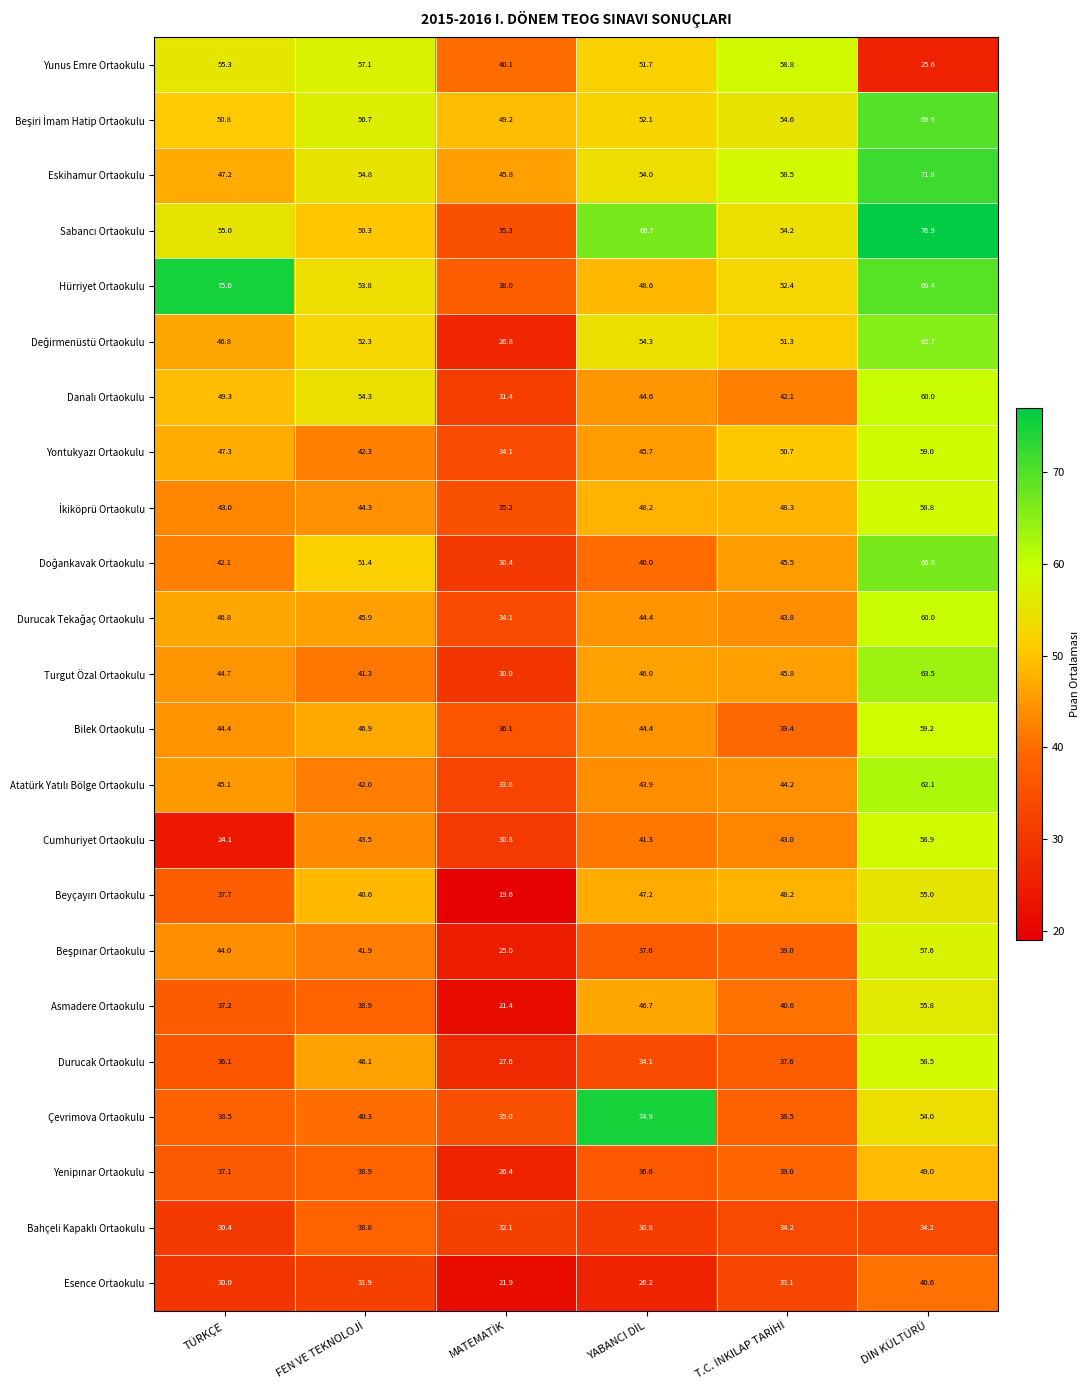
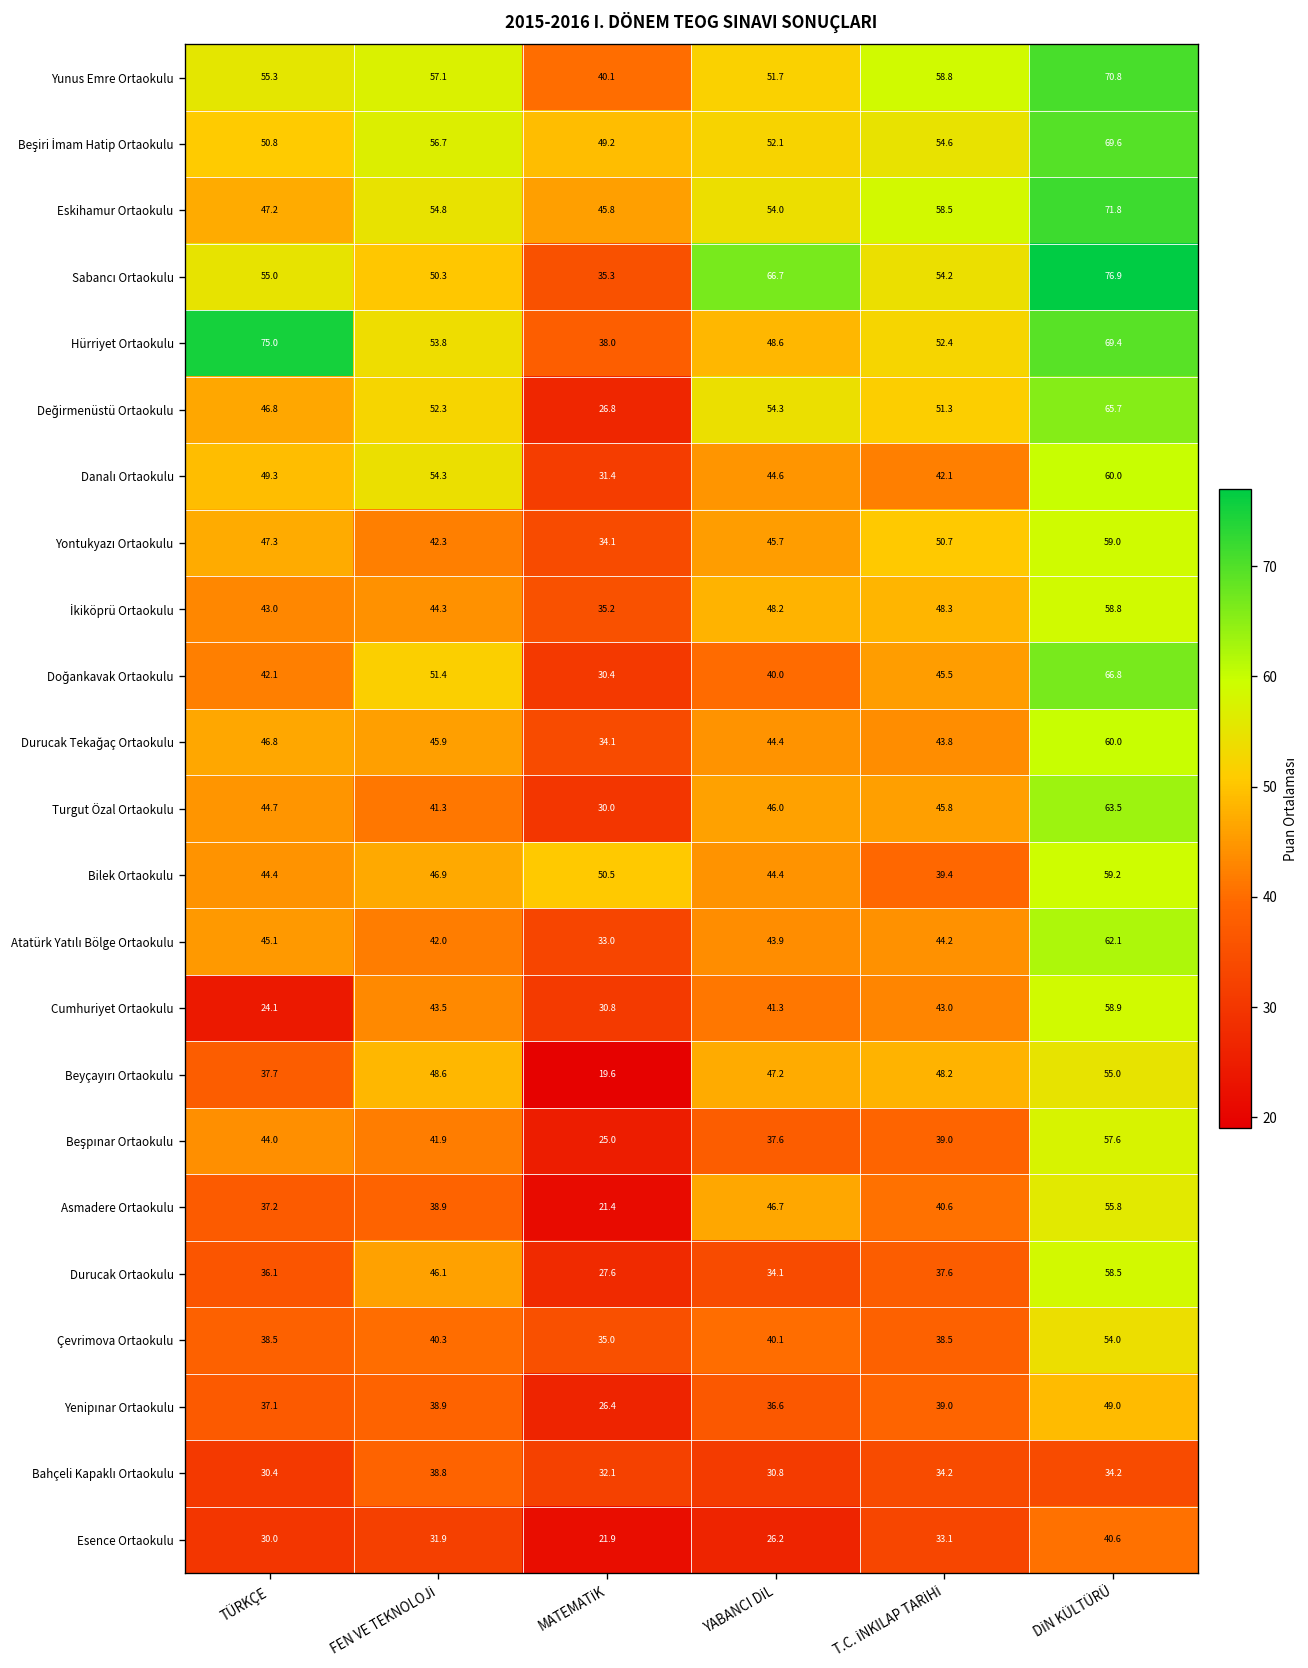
  {
    "Yunus Emre Ortaokulu": {
      "TÜRKÇE": 55.3,
      "FEN VE TEKNOLOJİ": 57.1,
      "MATEMATİK": 40.1,
      "YABANCI DİL": 51.7,
      "T.C. İNKILAP TARİHİ": 58.8,
-     "DİN KÜLTÜRÜ": 25.6
+     "DİN KÜLTÜRÜ": 70.8
    },
    "Beşiri İmam Hatip Ortaokulu": {
      "TÜRKÇE": 50.8,
      "FEN VE TEKNOLOJİ": 56.7,
      "MATEMATİK": 49.2,
      "YABANCI DİL": 52.1,
      "T.C. İNKILAP TARİHİ": 54.6,
      "DİN KÜLTÜRÜ": 69.6
    },
    "Eskihamur Ortaokulu": {
      "TÜRKÇE": 47.2,
      "FEN VE TEKNOLOJİ": 54.8,
      "MATEMATİK": 45.8,
      "YABANCI DİL": 54.0,
      "T.C. İNKILAP TARİHİ": 58.5,
      "DİN KÜLTÜRÜ": 71.8
    },
    "Sabancı Ortaokulu": {
      "TÜRKÇE": 55.0,
      "FEN VE TEKNOLOJİ": 50.3,
      "MATEMATİK": 35.3,
      "YABANCI DİL": 66.7,
      "T.C. İNKILAP TARİHİ": 54.2,
      "DİN KÜLTÜRÜ": 76.9
    },
    "Hürriyet Ortaokulu": {
      "TÜRKÇE": 75.0,
      "FEN VE TEKNOLOJİ": 53.8,
      "MATEMATİK": 38.0,
      "YABANCI DİL": 48.6,
      "T.C. İNKILAP TARİHİ": 52.4,
      "DİN KÜLTÜRÜ": 69.4
    },
    "Değirmenüstü Ortaokulu": {
      "TÜRKÇE": 46.8,
      "FEN VE TEKNOLOJİ": 52.3,
      "MATEMATİK": 26.8,
      "YABANCI DİL": 54.3,
      "T.C. İNKILAP TARİHİ": 51.3,
      "DİN KÜLTÜRÜ": 65.7
    },
    "Danalı Ortaokulu": {
      "TÜRKÇE": 49.3,
      "FEN VE TEKNOLOJİ": 54.3,
      "MATEMATİK": 31.4,
      "YABANCI DİL": 44.6,
      "T.C. İNKILAP TARİHİ": 42.1,
      "DİN KÜLTÜRÜ": 60.0
    },
    "Yontukyazı Ortaokulu": {
      "TÜRKÇE": 47.3,
      "FEN VE TEKNOLOJİ": 42.3,
      "MATEMATİK": 34.1,
      "YABANCI DİL": 45.7,
      "T.C. İNKILAP TARİHİ": 50.7,
      "DİN KÜLTÜRÜ": 59.0
    },
    "İkiköprü Ortaokulu": {
      "TÜRKÇE": 43.0,
      "FEN VE TEKNOLOJİ": 44.3,
      "MATEMATİK": 35.2,
      "YABANCI DİL": 48.2,
      "T.C. İNKILAP TARİHİ": 48.3,
      "DİN KÜLTÜRÜ": 58.8
    },
    "Doğankavak Ortaokulu": {
      "TÜRKÇE": 42.1,
      "FEN VE TEKNOLOJİ": 51.4,
      "MATEMATİK": 30.4,
      "YABANCI DİL": 40.0,
      "T.C. İNKILAP TARİHİ": 45.5,
      "DİN KÜLTÜRÜ": 66.8
    },
    "Durucak Tekağaç Ortaokulu": {
      "TÜRKÇE": 46.8,
      "FEN VE TEKNOLOJİ": 45.9,
      "MATEMATİK": 34.1,
      "YABANCI DİL": 44.4,
      "T.C. İNKILAP TARİHİ": 43.8,
      "DİN KÜLTÜRÜ": 60.0
    },
    "Turgut Özal Ortaokulu": {
      "TÜRKÇE": 44.7,
      "FEN VE TEKNOLOJİ": 41.3,
      "MATEMATİK": 30.0,
      "YABANCI DİL": 46.0,
      "T.C. İNKILAP TARİHİ": 45.8,
      "DİN KÜLTÜRÜ": 63.5
    },
    "Bilek Ortaokulu": {
      "TÜRKÇE": 44.4,
      "FEN VE TEKNOLOJİ": 46.9,
-     "MATEMATİK": 36.1,
+     "MATEMATİK": 50.5,
      "YABANCI DİL": 44.4,
      "T.C. İNKILAP TARİHİ": 39.4,
      "DİN KÜLTÜRÜ": 59.2
    },
    "Atatürk Yatılı Bölge Ortaokulu": {
      "TÜRKÇE": 45.1,
      "FEN VE TEKNOLOJİ": 42.0,
      "MATEMATİK": 33.0,
      "YABANCI DİL": 43.9,
      "T.C. İNKILAP TARİHİ": 44.2,
      "DİN KÜLTÜRÜ": 62.1
    },
    "Cumhuriyet Ortaokulu": {
      "TÜRKÇE": 24.1,
      "FEN VE TEKNOLOJİ": 43.5,
      "MATEMATİK": 30.8,
      "YABANCI DİL": 41.3,
      "T.C. İNKILAP TARİHİ": 43.0,
      "DİN KÜLTÜRÜ": 58.9
    },
    "Beyçayırı Ortaokulu": {
      "TÜRKÇE": 37.7,
      "FEN VE TEKNOLOJİ": 48.6,
      "MATEMATİK": 19.6,
      "YABANCI DİL": 47.2,
      "T.C. İNKILAP TARİHİ": 48.2,
      "DİN KÜLTÜRÜ": 55.0
    },
    "Beşpınar Ortaokulu": {
      "TÜRKÇE": 44.0,
      "FEN VE TEKNOLOJİ": 41.9,
      "MATEMATİK": 25.0,
      "YABANCI DİL": 37.6,
      "T.C. İNKILAP TARİHİ": 39.0,
      "DİN KÜLTÜRÜ": 57.6
    },
    "Asmadere Ortaokulu": {
      "TÜRKÇE": 37.2,
      "FEN VE TEKNOLOJİ": 38.9,
      "MATEMATİK": 21.4,
      "YABANCI DİL": 46.7,
      "T.C. İNKILAP TARİHİ": 40.6,
      "DİN KÜLTÜRÜ": 55.8
    },
    "Durucak Ortaokulu": {
      "TÜRKÇE": 36.1,
      "FEN VE TEKNOLOJİ": 46.1,
      "MATEMATİK": 27.6,
      "YABANCI DİL": 34.1,
      "T.C. İNKILAP TARİHİ": 37.6,
      "DİN KÜLTÜRÜ": 58.5
    },
    "Çevrimova Ortaokulu": {
      "TÜRKÇE": 38.5,
      "FEN VE TEKNOLOJİ": 40.3,
      "MATEMATİK": 35.0,
-     "YABANCI DİL": 74.9,
+     "YABANCI DİL": 40.1,
      "T.C. İNKILAP TARİHİ": 38.5,
      "DİN KÜLTÜRÜ": 54.0
    },
    "Yenipınar Ortaokulu": {
      "TÜRKÇE": 37.1,
      "FEN VE TEKNOLOJİ": 38.9,
      "MATEMATİK": 26.4,
      "YABANCI DİL": 36.6,
      "T.C. İNKILAP TARİHİ": 39.0,
      "DİN KÜLTÜRÜ": 49.0
    },
    "Bahçeli Kapaklı Ortaokulu": {
      "TÜRKÇE": 30.4,
      "FEN VE TEKNOLOJİ": 38.8,
      "MATEMATİK": 32.1,
      "YABANCI DİL": 30.8,
      "T.C. İNKILAP TARİHİ": 34.2,
      "DİN KÜLTÜRÜ": 34.2
    },
    "Esence Ortaokulu": {
      "TÜRKÇE": 30.0,
      "FEN VE TEKNOLOJİ": 31.9,
      "MATEMATİK": 21.9,
      "YABANCI DİL": 26.2,
      "T.C. İNKILAP TARİHİ": 33.1,
      "DİN KÜLTÜRÜ": 40.6
    }
  }
